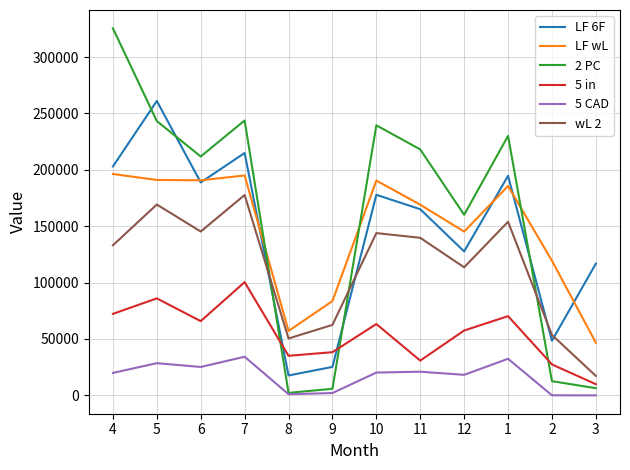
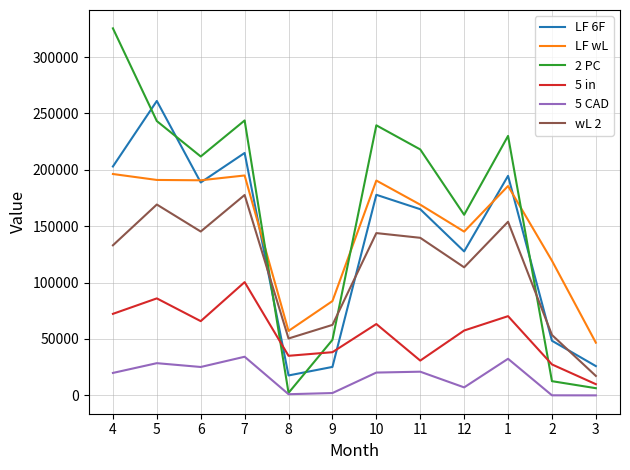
  {
    "LF 6F": {
      "4": 203000,
      "5": 261000,
      "7": 215000,
      "8": 18000,
      "9": 25000,
      "10": 178000,
      "11": 165000,
      "12": 128000,
      "1": 195000,
      "2": 48000,
-     "3": 117000
+     "3": 26000
    },
    "LF wL": {
      "4": 196000,
      "5": 191000,
      "7": 195000,
      "8": 57000,
      "9": 84000,
      "10": 190000,
      "11": 169000,
      "12": 145000,
      "1": 186000,
      "2": 119000,
      "3": 47000
    },
    "2 PC": {
      "4": 325000,
      "5": 243000,
      "6": 212000,
      "7": 244000,
-     "9": 6000,
+     "9": 49000,
      "10": 239000,
      "11": 218000,
      "12": 160000,
      "1": 230000,
      "2": 13000,
      "3": 6000
    },
    "5 in": {
      "4": 72000,
      "5": 86000,
      "6": 66000,
      "7": 100000,
      "8": 35000,
      "9": 38000,
      "10": 63000,
      "11": 31000,
      "12": 58000,
      "1": 70000,
      "2": 27000,
      "3": 10000
    },
    "5 CAD": {
      "4": 20000,
      "5": 29000,
      "6": 25000,
      "7": 34000,
      "9": 2000,
      "10": 20000,
      "11": 21000,
-     "12": 18000,
+     "12": 7000,
      "1": 32000,
      "2": 0,
      "3": 0
    },
    "wL 2": {
      "4": 133000,
      "5": 169000,
      "6": 145000,
      "7": 178000,
      "8": 50000,
      "9": 62000,
      "10": 144000,
      "11": 140000,
      "12": 114000,
      "1": 154000,
      "2": 54000,
      "3": 17000
    }
  }
